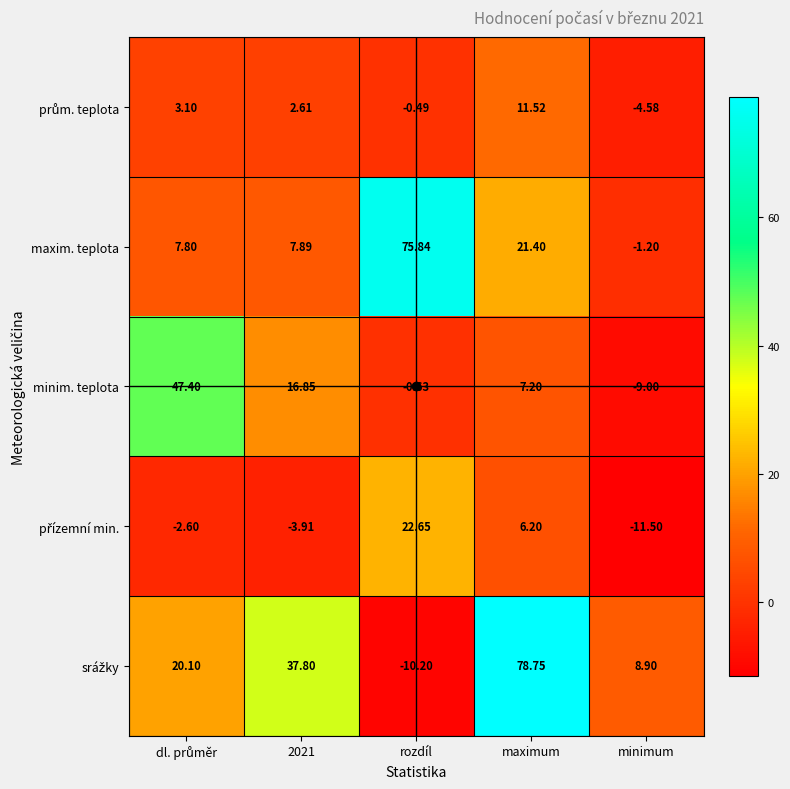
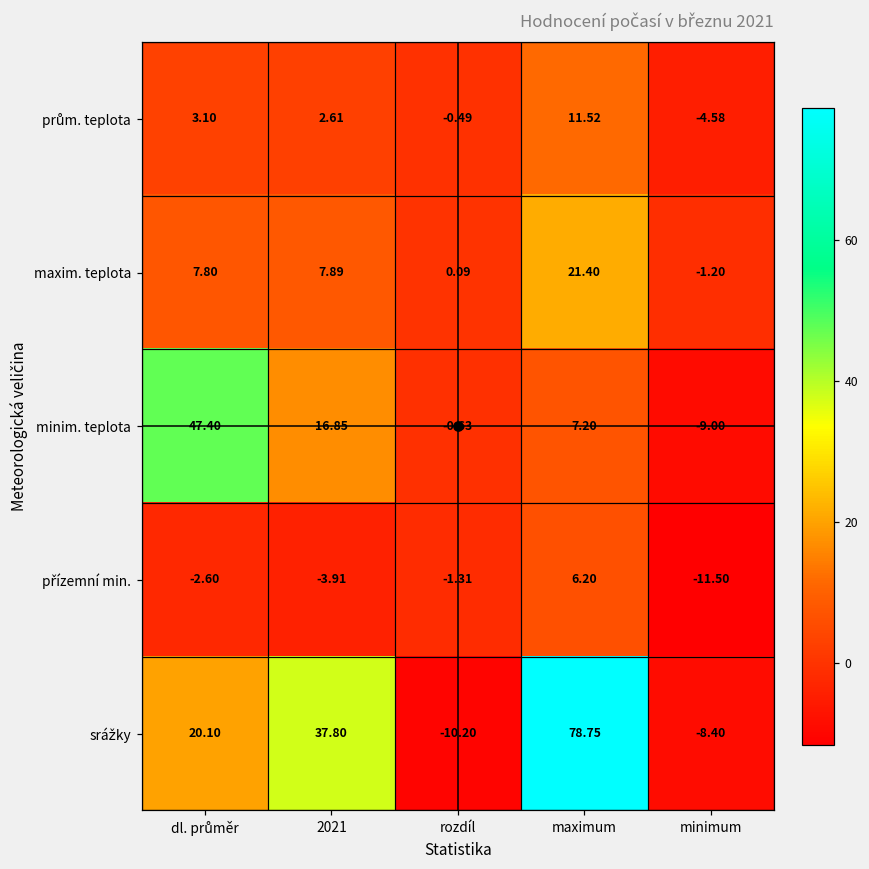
  {
    "prům. teplota": {
      "dl. průměr": 3.10,
      "2021": 2.61,
      "rozdíl": -0.49,
      "maximum": 11.52,
      "minimum": -4.58
    },
    "maxim. teplota": {
      "dl. průměr": 7.80,
      "2021": 7.89,
-     "rozdíl": 75.84,
+     "rozdíl": 0.09,
      "maximum": 21.40,
      "minimum": -1.20
    },
    "minim. teplota": {
      "dl. průměr": 47.40,
      "2021": 16.85,
      "maximum": 7.20,
      "minimum": -9.00
    },
    "přízemní min.": {
      "dl. průměr": -2.60,
      "2021": -3.91,
-     "rozdíl": 22.65,
+     "rozdíl": -1.31,
      "maximum": 6.20,
      "minimum": -11.50
    },
    "srážky": {
      "dl. průměr": 20.10,
      "2021": 37.80,
      "rozdíl": -10.20,
      "maximum": 78.75,
-     "minimum": 8.90
+     "minimum": -8.40
    }
  }
